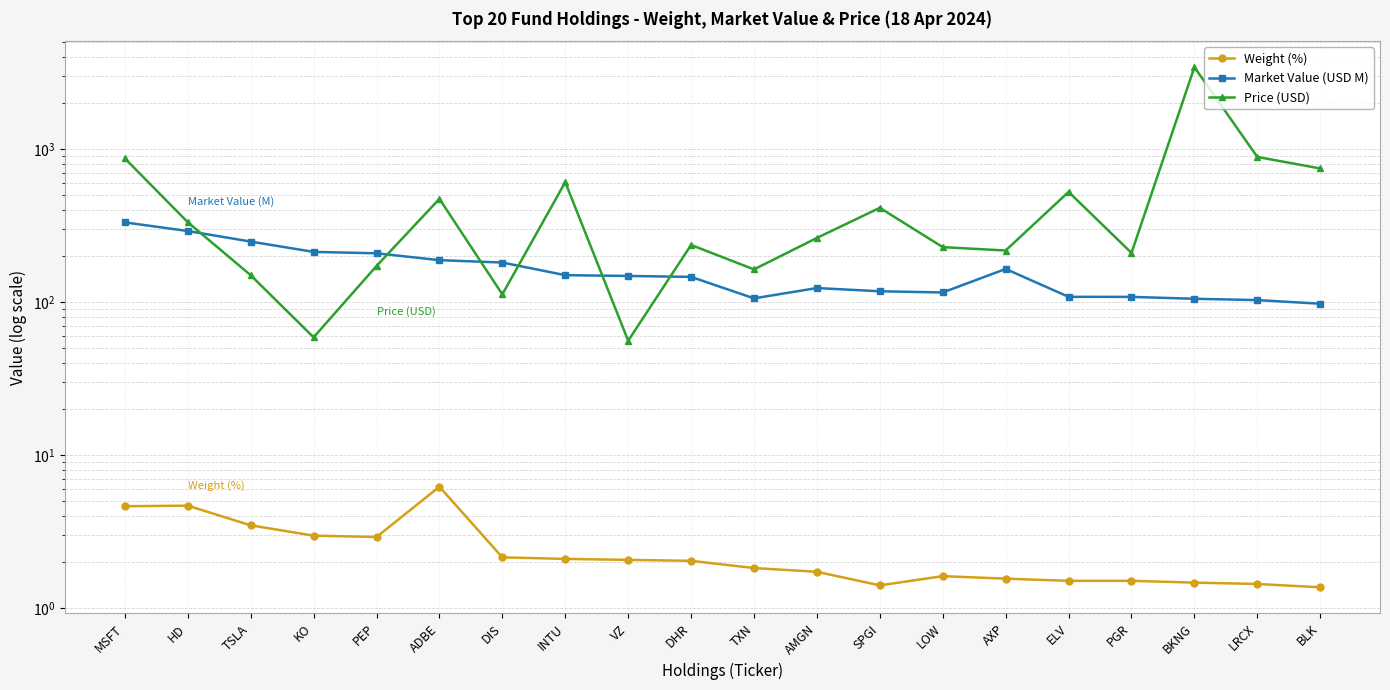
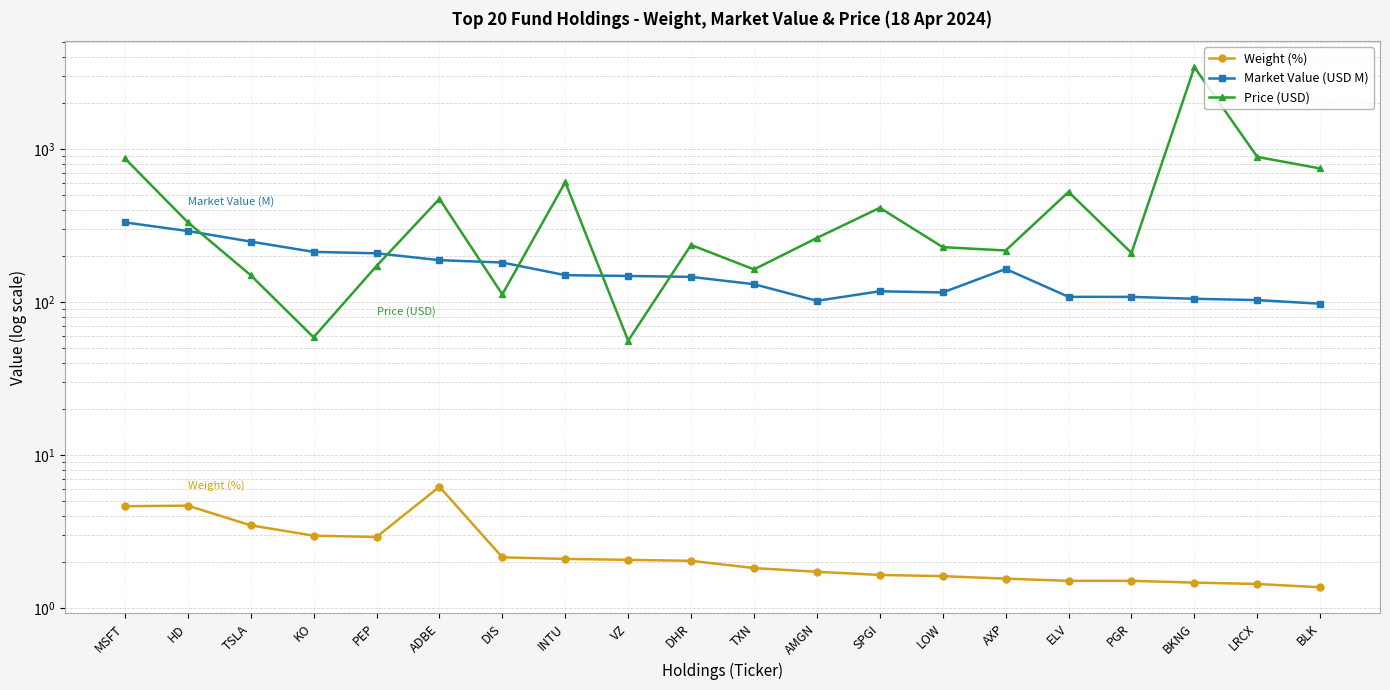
  {
    "Weight (%)": {
      "MSFT": 4.6,
      "HD": 4.7,
      "TSLA": 3.5,
      "KO": 3.0,
      "PEP": 2.9,
      "ADBE": 6.2,
      "DIS": 2.2,
      "INTU": 2.1,
      "VZ": 2.1,
      "DHR": 2.0,
      "TXN": 1.8,
      "AMGN": 1.7,
-     "SPGI": 1.4,
+     "SPGI": 1.7,
      "LOW": 1.6,
      "AXP": 1.6,
      "ELV": 1.5,
      "PGR": 1.5,
      "BKNG": 1.5,
      "LRCX": 1.4,
      "BLK": 1.4
    },
    "Market Value (USD M)": {
      "MSFT": 330,
      "HD": 290,
      "TSLA": 250,
      "KO": 210,
      "PEP": 210,
      "ADBE": 190,
      "DIS": 180,
      "INTU": 150,
      "VZ": 150,
      "DHR": 150,
-     "TXN": 110,
-     "AMGN": 120,
+     "TXN": 130,
+     "AMGN": 100,
      "SPGI": 120,
      "LOW": 120,
      "AXP": 160,
      "ELV": 110,
      "PGR": 110,
      "BKNG": 110,
      "LRCX": 100,
      "BLK": 100
    },
    "Price (USD)": {
      "MSFT": 900,
      "HD": 330,
      "TSLA": 150,
      "KO": 59,
      "PEP": 170,
      "ADBE": 470,
      "DIS": 110,
      "INTU": 610,
      "VZ": 56,
      "DHR": 240,
      "TXN": 160,
      "AMGN": 260,
      "SPGI": 410,
      "LOW": 230,
      "AXP": 220,
      "ELV": 530,
      "PGR": 210,
      "BKNG": 3400,
      "LRCX": 900,
      "BLK": 700
    }
  }
